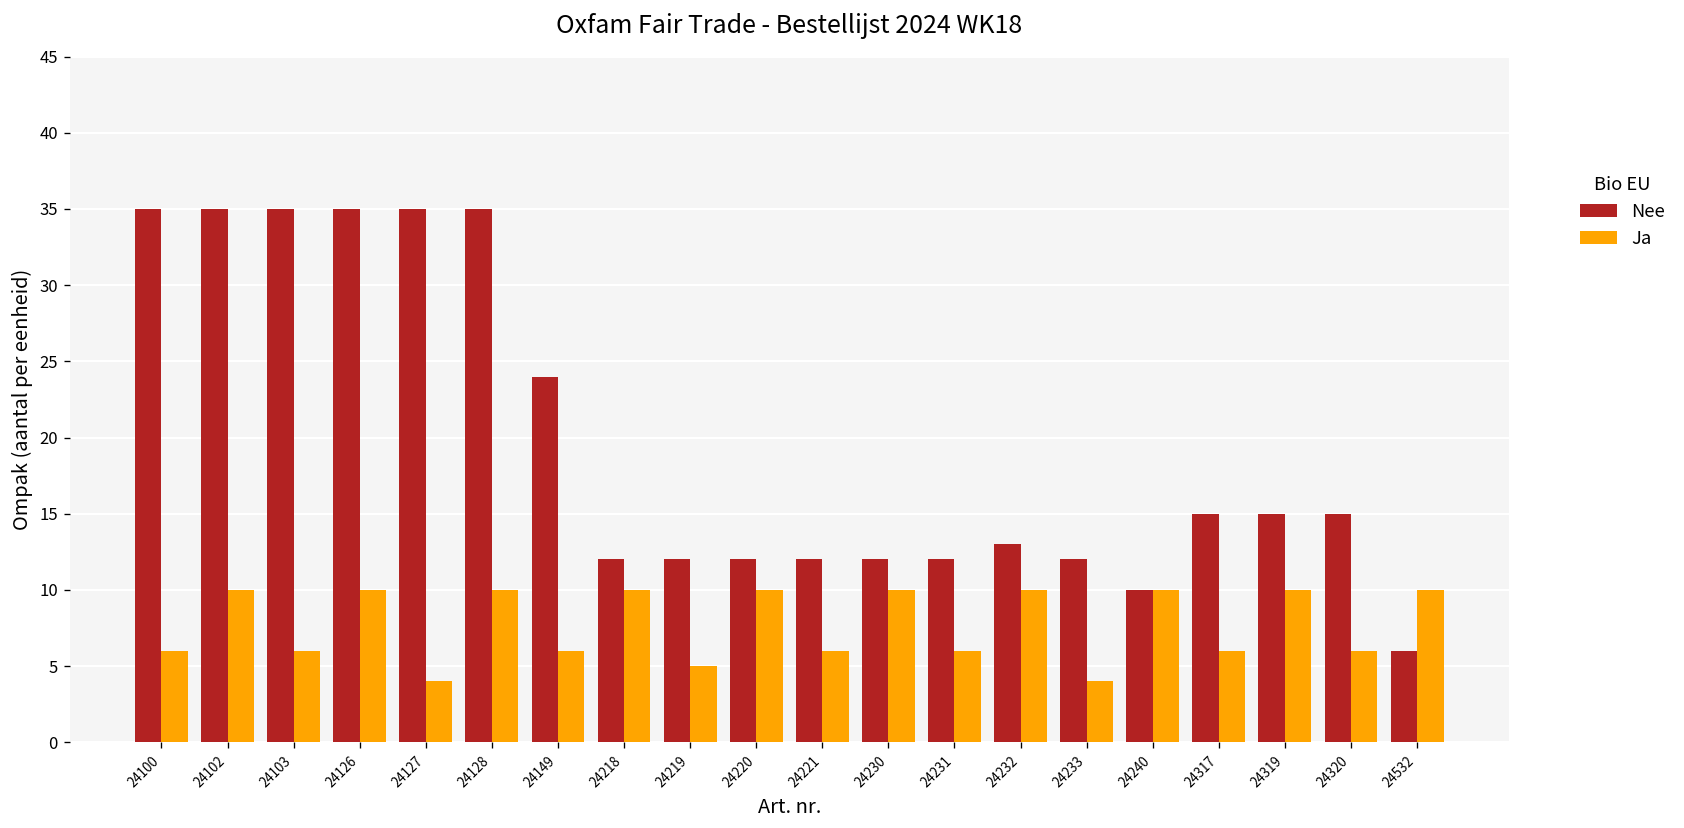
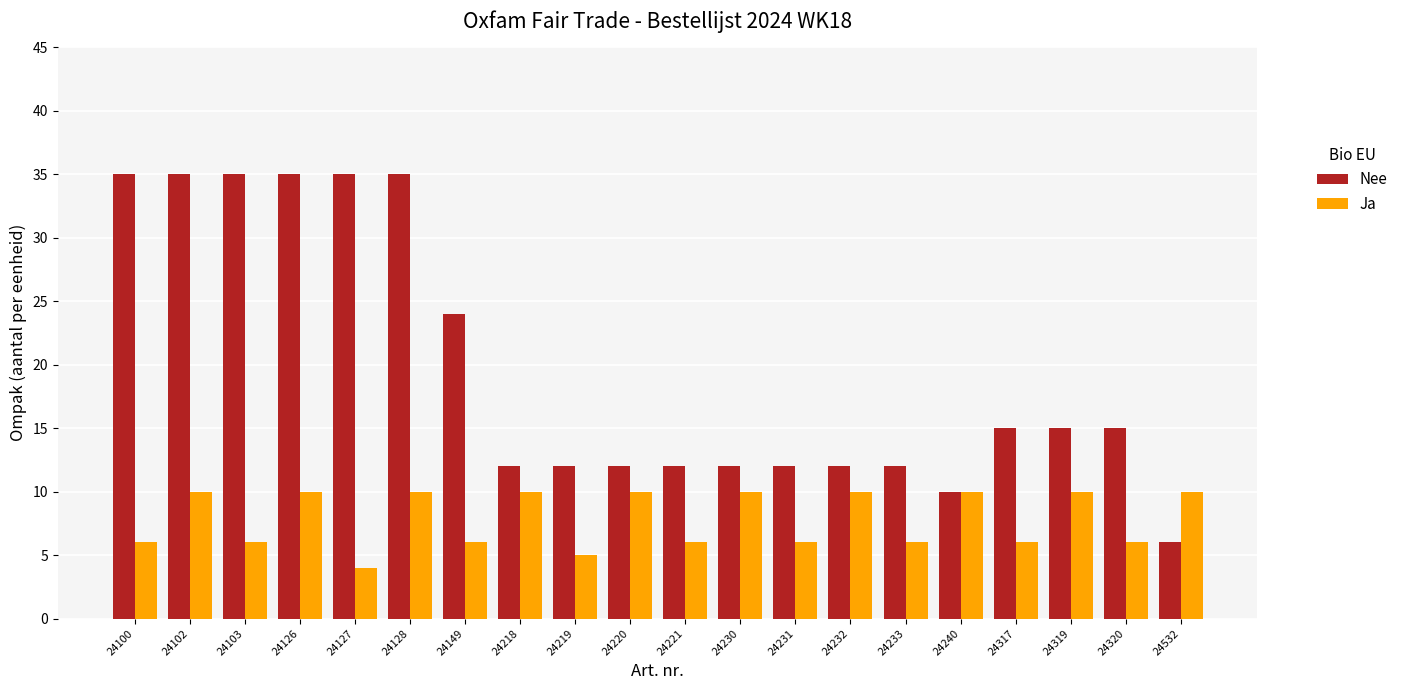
  {
    "Nee": {
      "24100": 35,
      "24102": 35,
      "24103": 35,
      "24126": 35,
      "24127": 35,
      "24128": 35,
      "24149": 24,
      "24218": 12,
      "24219": 12,
      "24220": 12,
      "24221": 12,
      "24230": 12,
      "24231": 12,
-     "24232": 13,
+     "24232": 12,
      "24233": 12,
      "24240": 10,
      "24317": 15,
      "24319": 15,
      "24320": 15,
      "24532": 6
    },
    "Ja": {
      "24100": 6,
      "24102": 10,
      "24103": 6,
      "24126": 10,
      "24127": 4,
      "24128": 10,
      "24149": 6,
      "24218": 10,
      "24219": 5,
      "24220": 10,
      "24221": 6,
      "24230": 10,
      "24231": 6,
      "24232": 10,
-     "24233": 4,
+     "24233": 6,
      "24240": 10,
      "24317": 6,
      "24319": 10,
      "24320": 6,
      "24532": 10
    }
  }
